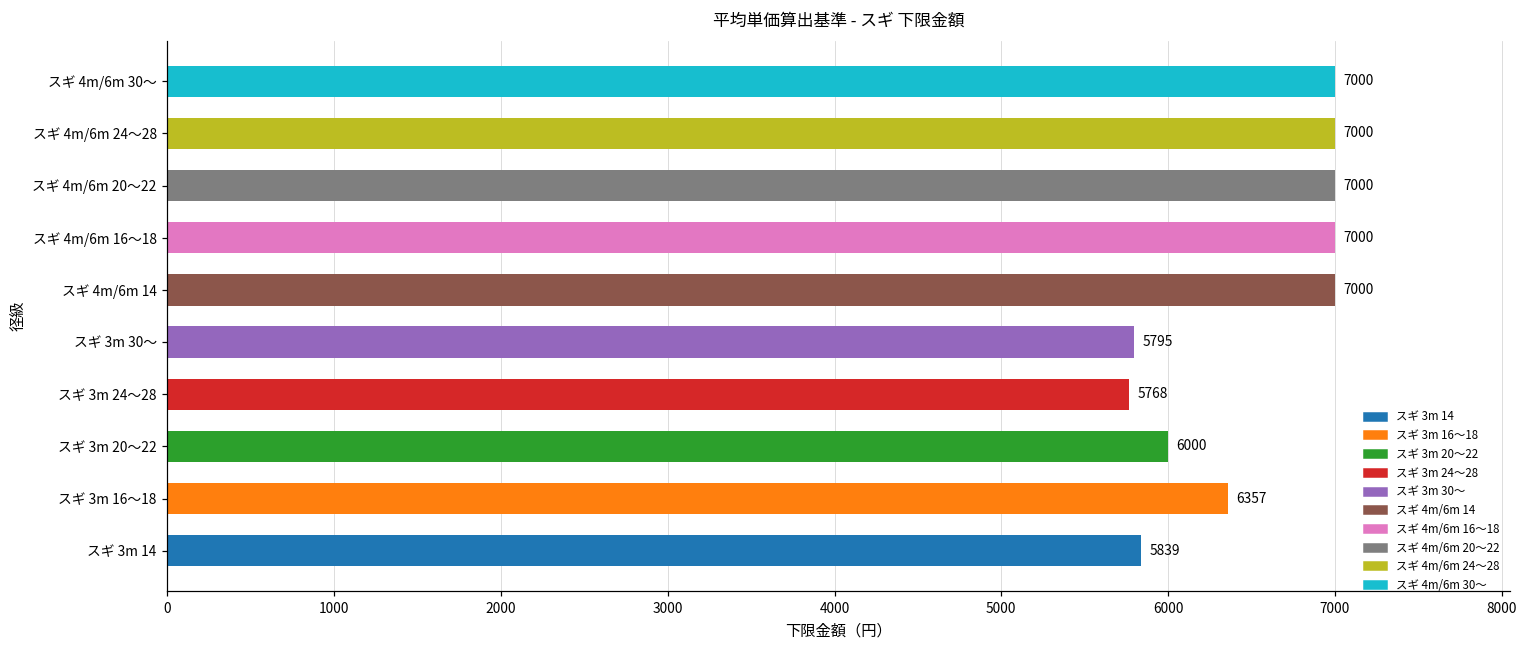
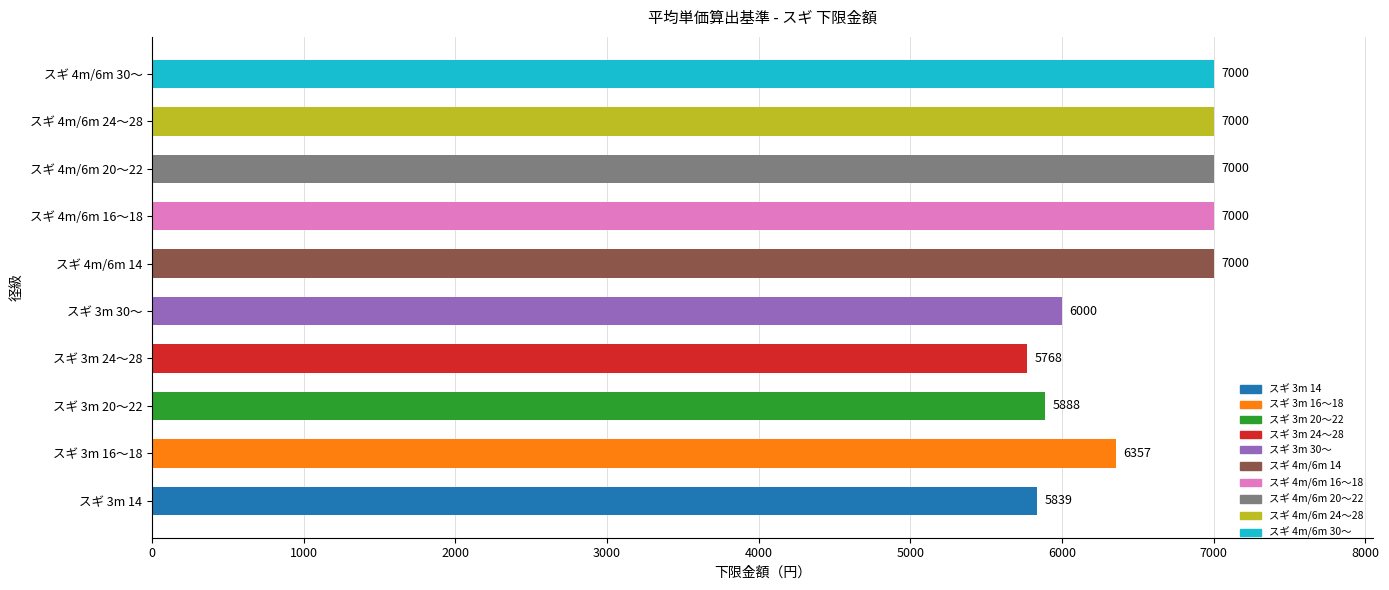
  {
    "スギ 4m/6m 30～": 7000,
    "スギ 4m/6m 24～28": 7000,
    "スギ 4m/6m 20～22": 7000,
    "スギ 4m/6m 16～18": 7000,
    "スギ 4m/6m 14": 7000,
-   "スギ 3m 30～": 5795,
+   "スギ 3m 30～": 6000,
    "スギ 3m 24～28": 5768,
-   "スギ 3m 20～22": 6000,
+   "スギ 3m 20～22": 5888,
    "スギ 3m 16～18": 6357,
    "スギ 3m 14": 5839
  }
